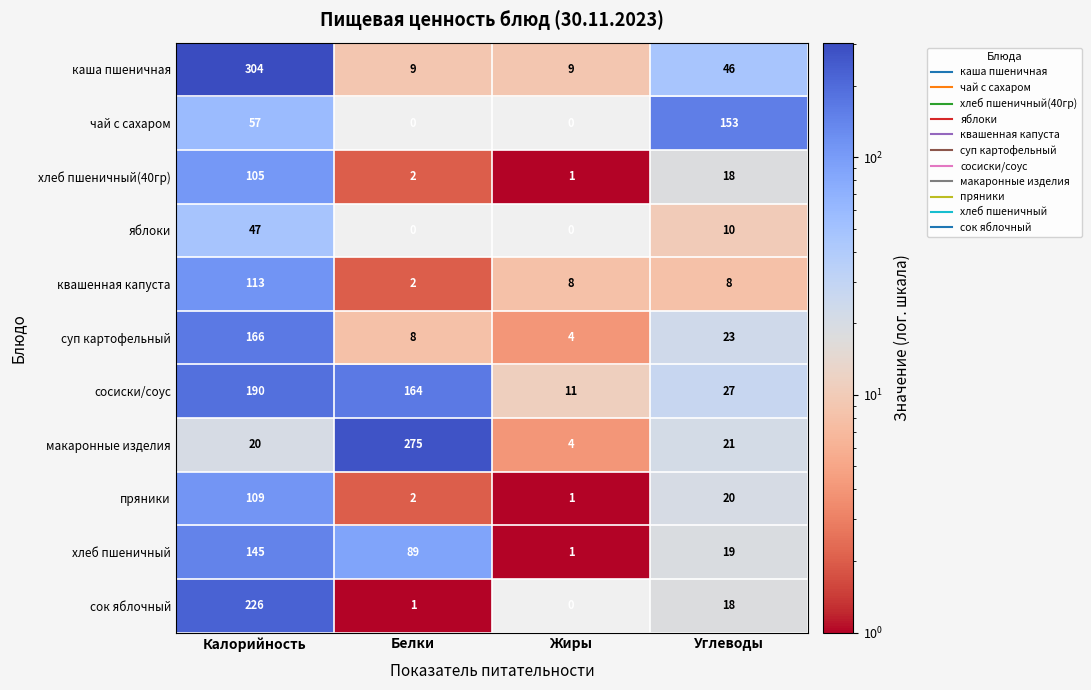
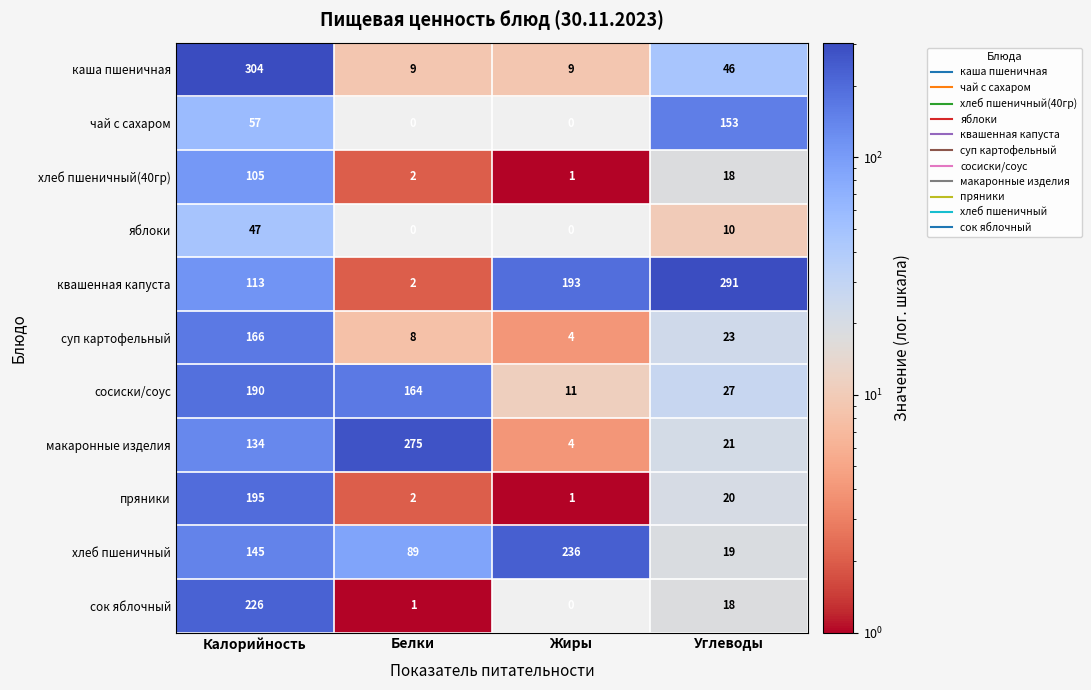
  {
    "каша пшеничная": {
      "Калорийность": 304,
      "Белки": 9,
      "Жиры": 9,
      "Углеводы": 46
    },
    "чай с сахаром": {
      "Калорийность": 57,
      "Углеводы": 153
    },
    "хлеб пшеничный(40гр)": {
      "Калорийность": 105,
      "Белки": 2,
      "Жиры": 1,
      "Углеводы": 18
    },
    "яблоки": {
      "Калорийность": 47,
      "Углеводы": 10
    },
    "квашенная капуста": {
      "Калорийность": 113,
      "Белки": 2,
-     "Жиры": 8,
-     "Углеводы": 8
+     "Жиры": 193,
+     "Углеводы": 291
    },
    "суп картофельный": {
      "Калорийность": 166,
      "Белки": 8,
      "Жиры": 4,
      "Углеводы": 23
    },
    "сосиски/соус": {
      "Калорийность": 190,
      "Белки": 164,
      "Жиры": 11,
      "Углеводы": 27
    },
    "макаронные изделия": {
-     "Калорийность": 20,
+     "Калорийность": 134,
      "Белки": 275,
      "Жиры": 4,
      "Углеводы": 21
    },
    "пряники": {
-     "Калорийность": 109,
+     "Калорийность": 195,
      "Белки": 2,
      "Жиры": 1,
      "Углеводы": 20
    },
    "хлеб пшеничный": {
      "Калорийность": 145,
      "Белки": 89,
-     "Жиры": 1,
+     "Жиры": 236,
      "Углеводы": 19
    },
    "сок яблочный": {
      "Калорийность": 226,
      "Белки": 1,
      "Углеводы": 18
    }
  }
